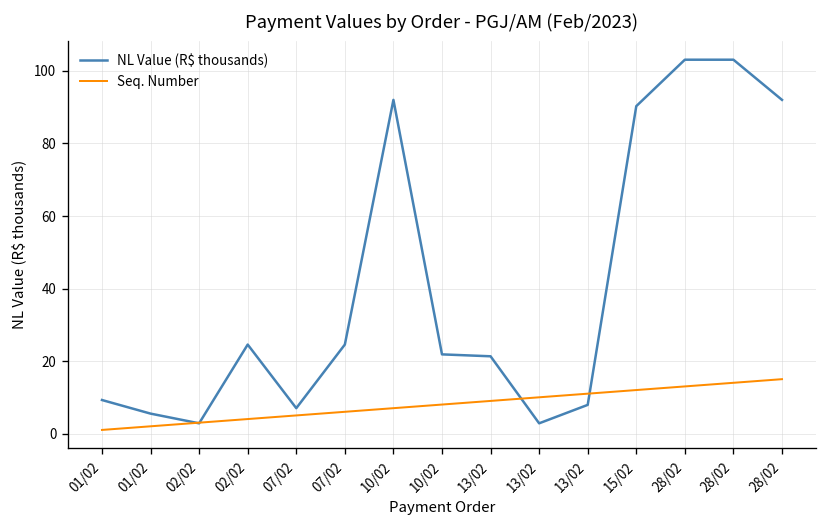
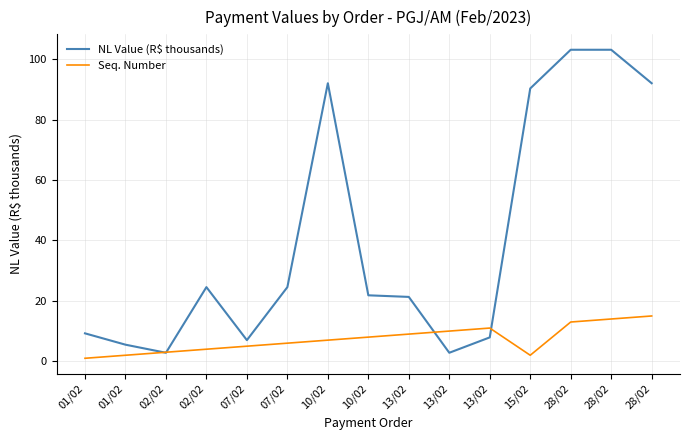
  {
    "NL Value (R$ thousands)": {
      "15/02": 90
    },
    "Seq. Number": {
-     "15/02": 12
+     "15/02": 2
    }
  }
